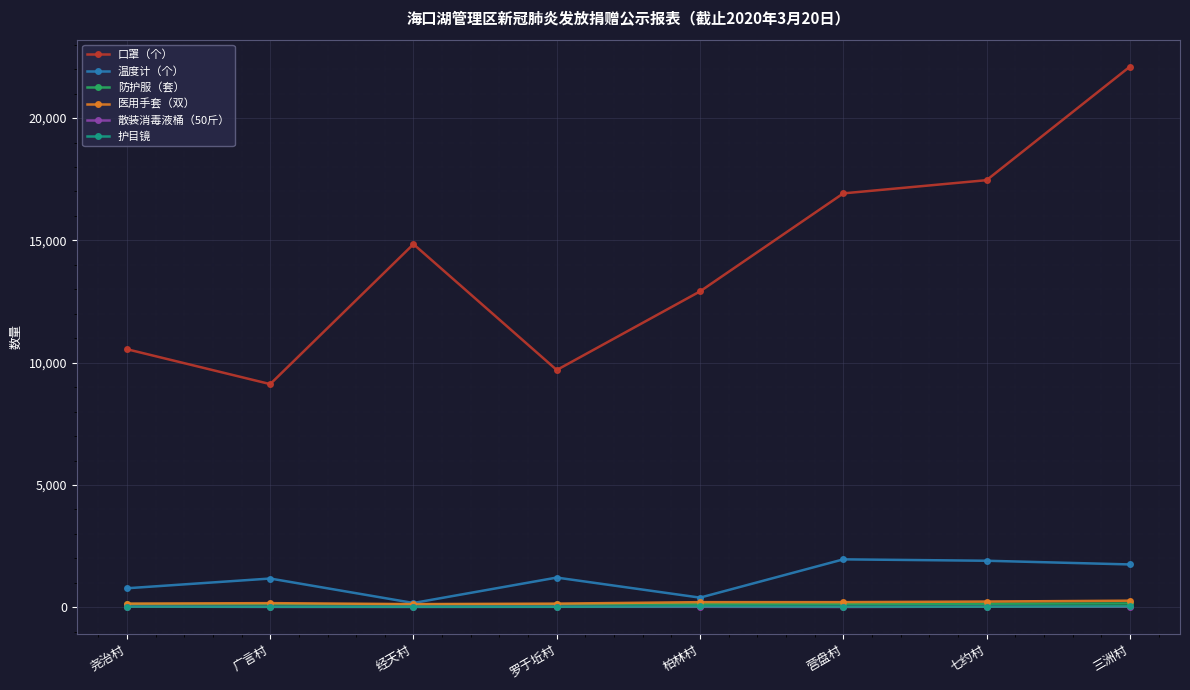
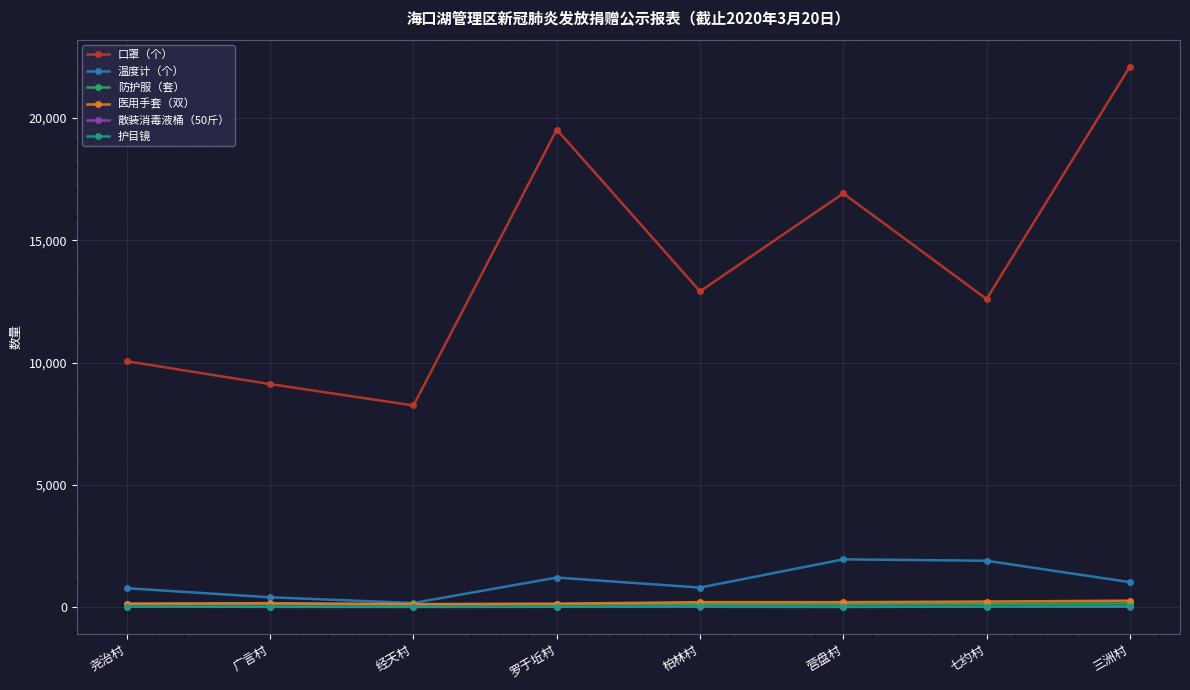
  {
    "口罩（个）": {
-     "尧治村": "10,600",
+     "尧治村": "10,100",
      "广言村": "9,100",
-     "经天村": "14,800",
-     "罗于坵村": "9,700",
+     "经天村": "8,300",
+     "罗于坵村": "19,500",
      "柏林村": "12,900",
      "营盘村": "16,900",
-     "七约村": "17,500",
+     "七约村": "12,600",
      "三洲村": "22,100"
    },
    "温度计（个）": {
      "尧治村": "800",
-     "广言村": "1,200",
+     "广言村": "400",
      "罗于坵村": "1,200",
-     "柏林村": "400",
+     "柏林村": "800",
      "营盘村": "2,000",
      "七约村": "1,900",
-     "三洲村": "1,800"
+     "三洲村": "1,000"
    },
    "医用手套（双）": {
      "三洲村": "300"
    }
  }
